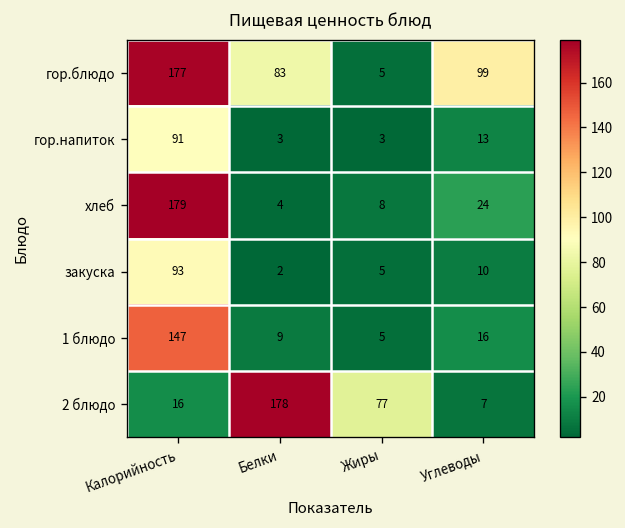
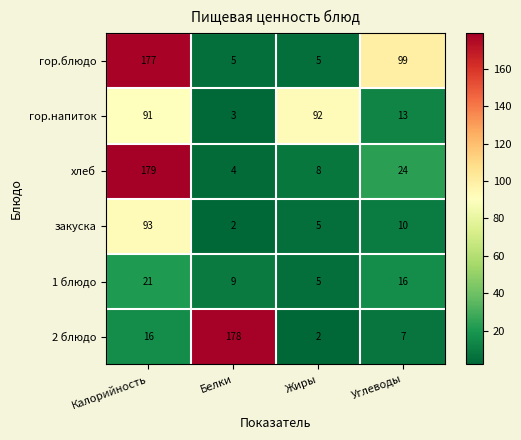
  {
    "гор.блюдо": {
      "Калорийность": 177,
-     "Белки": 83,
+     "Белки": 5,
      "Жиры": 5,
      "Углеводы": 99
    },
    "гор.напиток": {
      "Калорийность": 91,
      "Белки": 3,
-     "Жиры": 3,
+     "Жиры": 92,
      "Углеводы": 13
    },
    "хлеб": {
      "Калорийность": 179,
      "Белки": 4,
      "Жиры": 8,
      "Углеводы": 24
    },
    "закуска": {
      "Калорийность": 93,
      "Белки": 2,
      "Жиры": 5,
      "Углеводы": 10
    },
    "1 блюдо": {
-     "Калорийность": 147,
+     "Калорийность": 21,
      "Белки": 9,
      "Жиры": 5,
      "Углеводы": 16
    },
    "2 блюдо": {
      "Калорийность": 16,
      "Белки": 178,
-     "Жиры": 77,
+     "Жиры": 2,
      "Углеводы": 7
    }
  }
